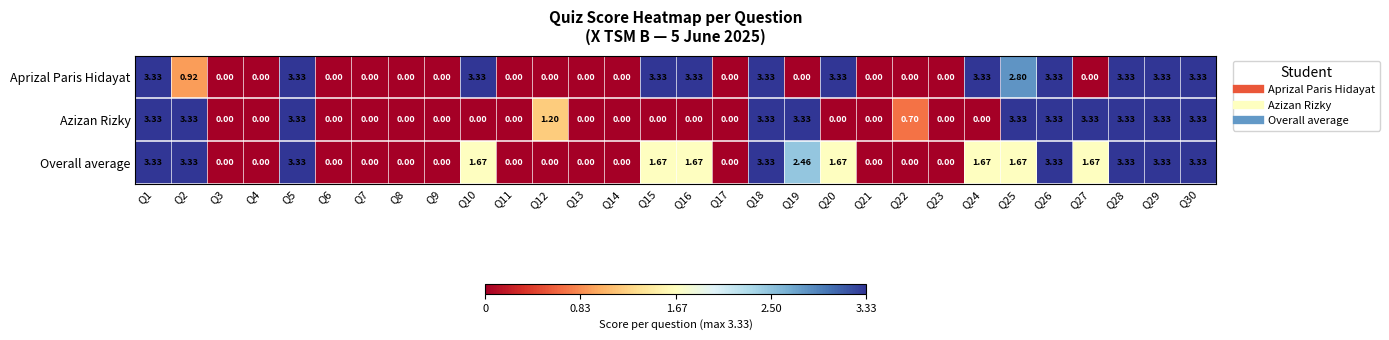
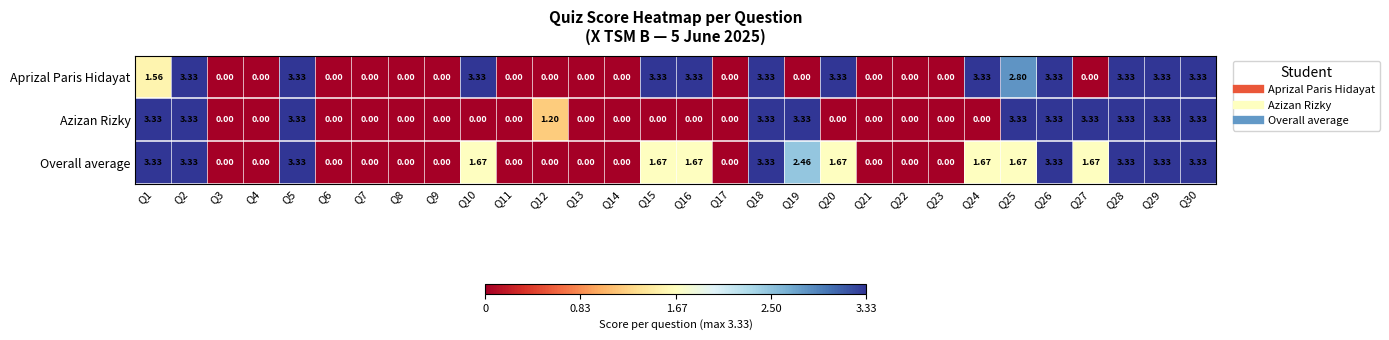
  {
    "Aprizal Paris Hidayat": {
-     "Q1": 3.33,
-     "Q2": 0.92,
+     "Q1": 1.56,
+     "Q2": 3.33,
      "Q3": 0.00,
      "Q4": 0.00,
      "Q5": 3.33,
      "Q6": 0.00,
      "Q7": 0.00,
      "Q8": 0.00,
      "Q9": 0.00,
      "Q10": 3.33,
      "Q11": 0.00,
      "Q12": 0.00,
      "Q13": 0.00,
      "Q14": 0.00,
      "Q15": 3.33,
      "Q16": 3.33,
      "Q17": 0.00,
      "Q18": 3.33,
      "Q19": 0.00,
      "Q20": 3.33,
      "Q21": 0.00,
      "Q22": 0.00,
      "Q23": 0.00,
      "Q24": 3.33,
      "Q25": 2.80,
      "Q26": 3.33,
      "Q27": 0.00,
      "Q28": 3.33,
      "Q29": 3.33,
      "Q30": 3.33
    },
    "Azizan Rizky": {
      "Q1": 3.33,
      "Q2": 3.33,
      "Q3": 0.00,
      "Q4": 0.00,
      "Q5": 3.33,
      "Q6": 0.00,
      "Q7": 0.00,
      "Q8": 0.00,
      "Q9": 0.00,
      "Q10": 0.00,
      "Q11": 0.00,
      "Q12": 1.20,
      "Q13": 0.00,
      "Q14": 0.00,
      "Q15": 0.00,
      "Q16": 0.00,
      "Q17": 0.00,
      "Q18": 3.33,
      "Q19": 3.33,
      "Q20": 0.00,
      "Q21": 0.00,
-     "Q22": 0.70,
+     "Q22": 0.00,
      "Q23": 0.00,
      "Q24": 0.00,
      "Q25": 3.33,
      "Q26": 3.33,
      "Q27": 3.33,
      "Q28": 3.33,
      "Q29": 3.33,
      "Q30": 3.33
    },
    "Overall average": {
      "Q1": 3.33,
      "Q2": 3.33,
      "Q3": 0.00,
      "Q4": 0.00,
      "Q5": 3.33,
      "Q6": 0.00,
      "Q7": 0.00,
      "Q8": 0.00,
      "Q9": 0.00,
      "Q10": 1.67,
      "Q11": 0.00,
      "Q12": 0.00,
      "Q13": 0.00,
      "Q14": 0.00,
      "Q15": 1.67,
      "Q16": 1.67,
      "Q17": 0.00,
      "Q18": 3.33,
      "Q19": 2.46,
      "Q20": 1.67,
      "Q21": 0.00,
      "Q22": 0.00,
      "Q23": 0.00,
      "Q24": 1.67,
      "Q25": 1.67,
      "Q26": 3.33,
      "Q27": 1.67,
      "Q28": 3.33,
      "Q29": 3.33,
      "Q30": 3.33
    }
  }
